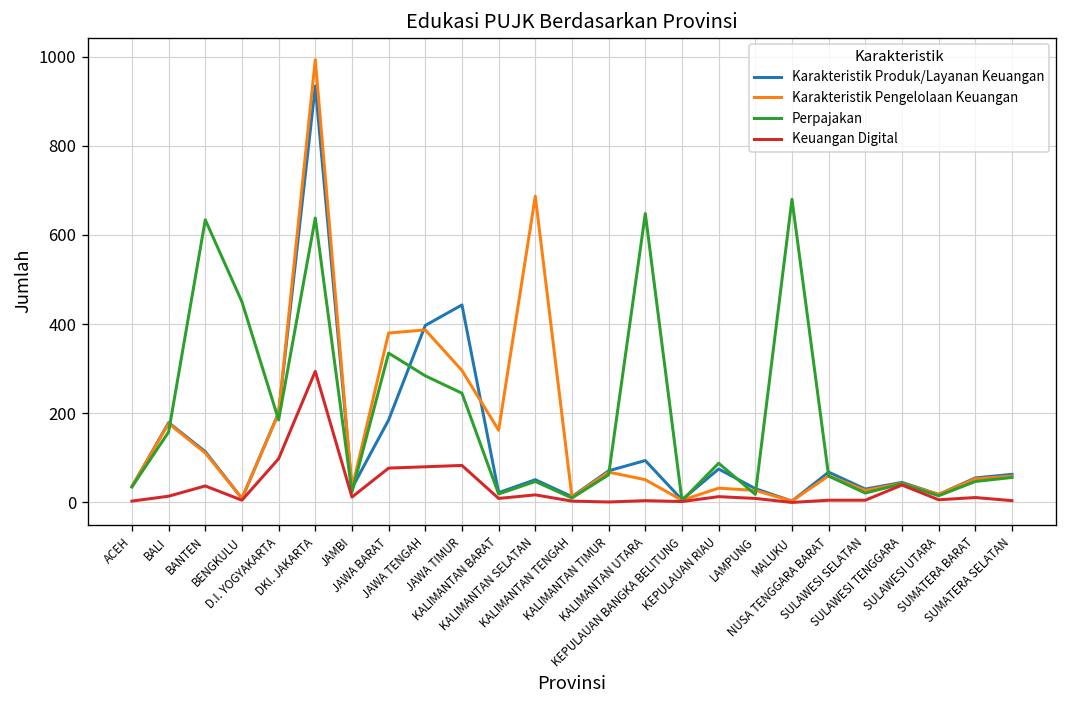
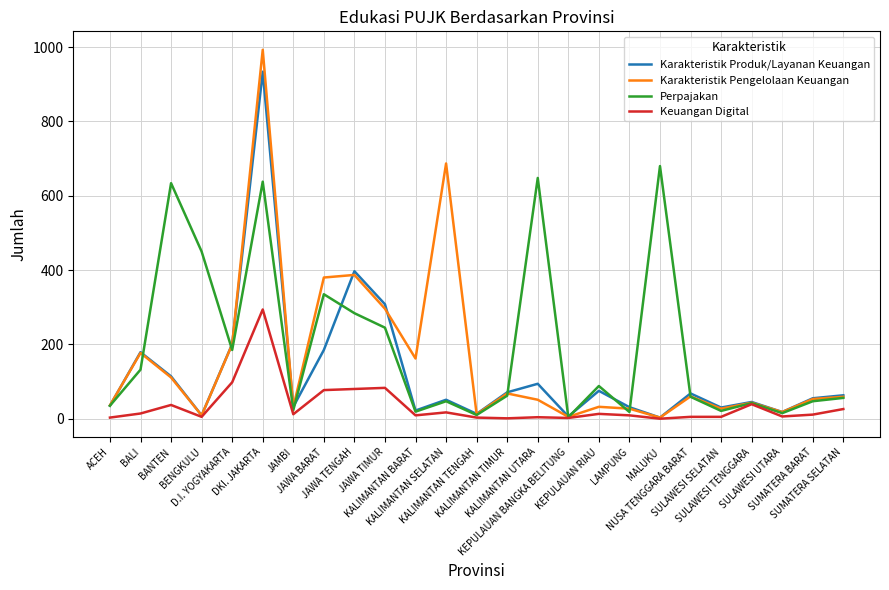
  {
    "Karakteristik Produk/Layanan Keuangan": {
      "DKI. JAKARTA": 930,
      "JAWA BARAT": 190,
      "JAWA TENGAH": 400,
-     "JAWA TIMUR": 440,
+     "JAWA TIMUR": 310,
      "KALIMANTAN UTARA": 90,
      "KEPULAUAN RIAU": 80,
      "NUSA TENGGARA BARAT": 70
    },
    "Karakteristik Pengelolaan Keuangan": {
      "DKI. JAKARTA": 990,
      "JAWA BARAT": 380,
      "JAWA TENGAH": 390,
      "JAWA TIMUR": 300,
      "KALIMANTAN BARAT": 160,
      "KALIMANTAN SELATAN": 690,
      "KALIMANTAN UTARA": 50,
      "KEPULAUAN RIAU": 30
    },
    "Perpajakan": {
-     "BALI": 160,
+     "BALI": 130,
      "BANTEN": 630,
      "BENGKULU": 450,
      "D.I. YOGYAKARTA": 190,
      "DKI. JAKARTA": 640,
      "JAMBI": 20,
      "JAWA BARAT": 340,
      "JAWA TENGAH": 280,
      "JAWA TIMUR": 250,
      "KALIMANTAN UTARA": 650,
      "KEPULAUAN RIAU": 90,
      "LAMPUNG": 20,
      "MALUKU": 680
    },
    "Keuangan Digital": {
      "ACEH": 0,
      "BALI": 10,
      "BANTEN": 40,
      "D.I. YOGYAKARTA": 100,
      "DKI. JAKARTA": 290,
      "JAMBI": 10,
      "JAWA BARAT": 80,
      "JAWA TENGAH": 80,
      "JAWA TIMUR": 80,
      "KALIMANTAN BARAT": 10,
      "KALIMANTAN SELATAN": 20,
      "KALIMANTAN TENGAH": 0,
      "KALIMANTAN TIMUR": 0,
      "KALIMANTAN UTARA": 0,
      "KEPULAUAN RIAU": 10,
      "LAMPUNG": 10,
      "NUSA TENGGARA BARAT": 10,
      "SULAWESI SELATAN": 10,
      "SULAWESI UTARA": 10,
      "SUMATERA BARAT": 10,
-     "SUMATERA SELATAN": 0
+     "SUMATERA SELATAN": 30
    }
  }
